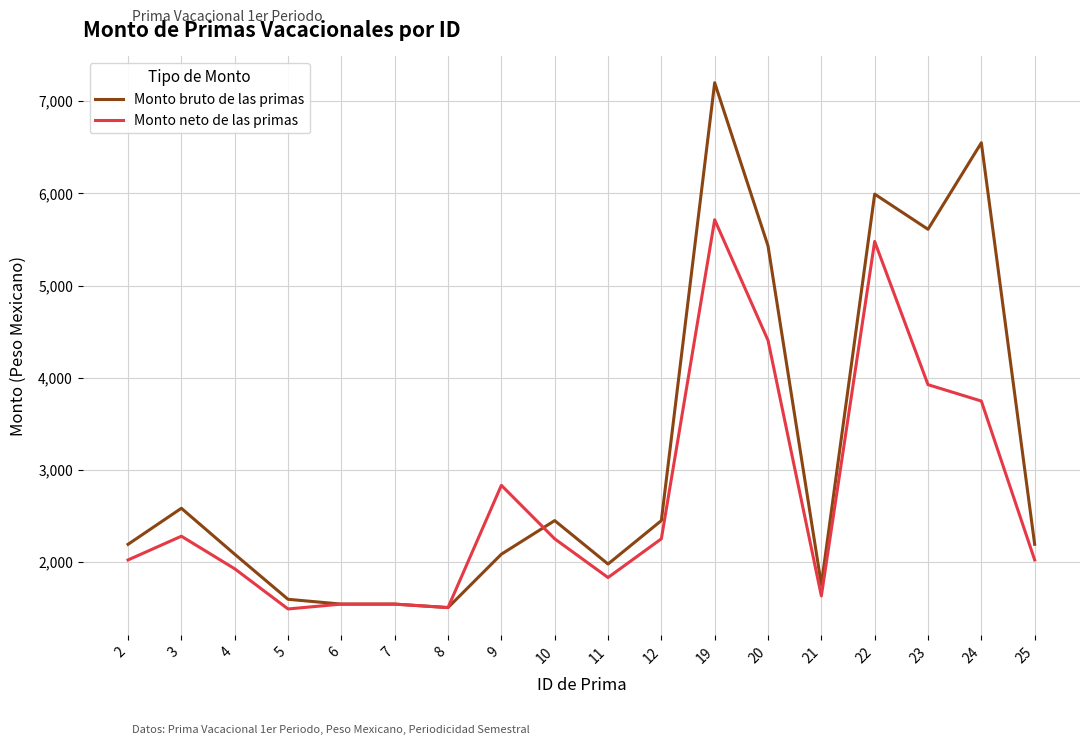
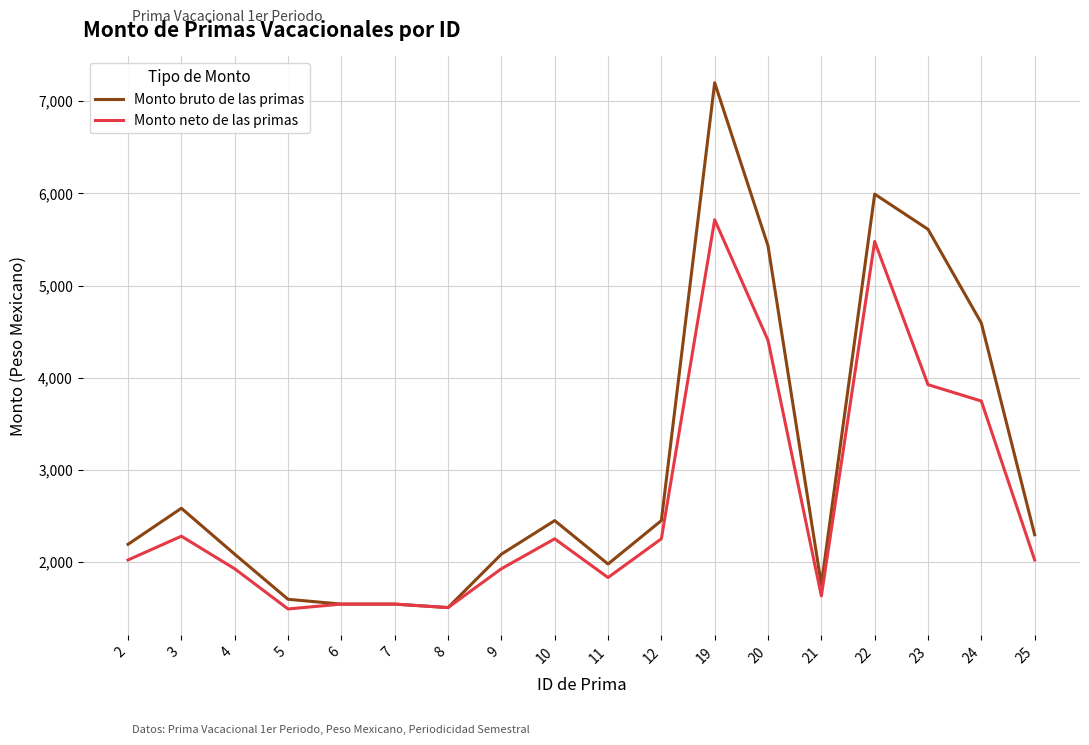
  {
    "Monto bruto de las primas": {
      "2": "2,200",
      "3": "2,600",
      "4": "2,100",
      "5": "1,600",
      "9": "2,100",
      "10": "2,500",
      "11": "2,000",
      "12": "2,500",
      "19": "7,200",
      "20": "5,400",
      "21": "1,800",
      "22": "6,000",
      "23": "5,600",
-     "24": "6,500",
-     "25": "2,200"
+     "24": "4,600",
+     "25": "2,300"
    },
    "Monto neto de las primas": {
      "2": "2,000",
      "3": "2,300",
      "4": "1,900",
      "5": "1,500",
-     "9": "2,800",
+     "9": "1,900",
      "10": "2,300",
      "11": "1,800",
      "12": "2,300",
      "19": "5,700",
      "20": "4,400",
      "21": "1,600",
      "22": "5,500",
      "23": "3,900",
      "24": "3,700",
      "25": "2,000"
    }
  }
